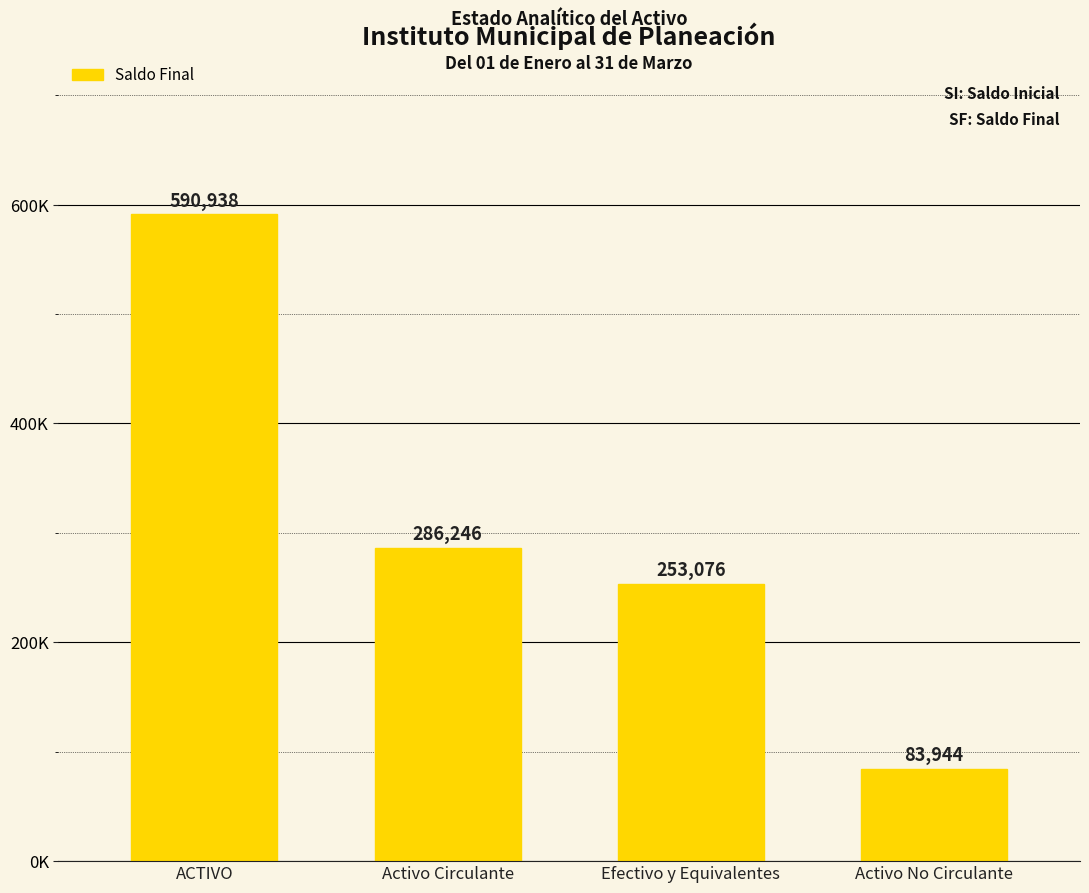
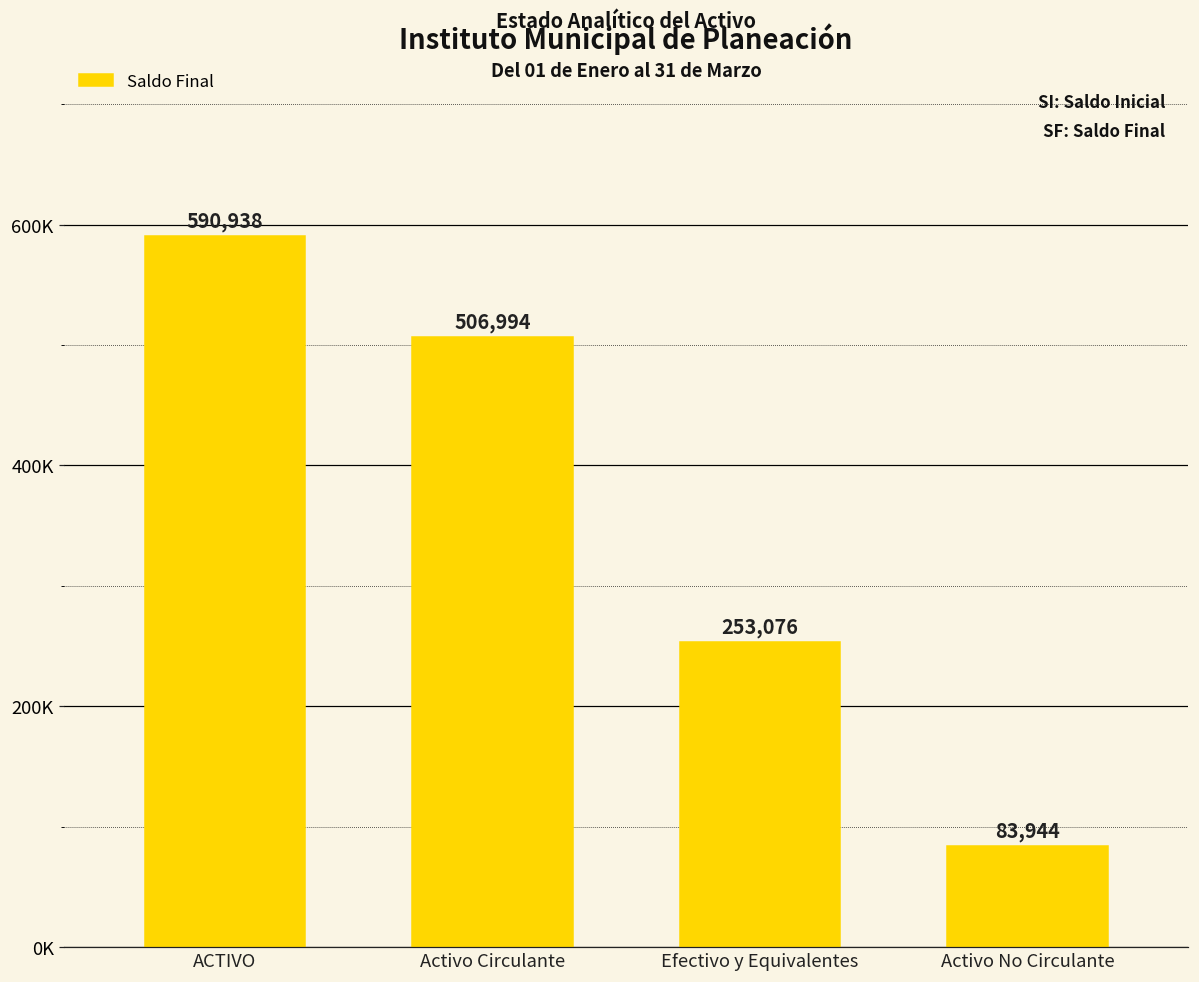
  {
    "ACTIVO": "590,938",
-   "Activo Circulante": "286,246",
+   "Activo Circulante": "506,994",
    "Efectivo y Equivalentes": "253,076",
    "Activo No Circulante": "83,944"
  }
